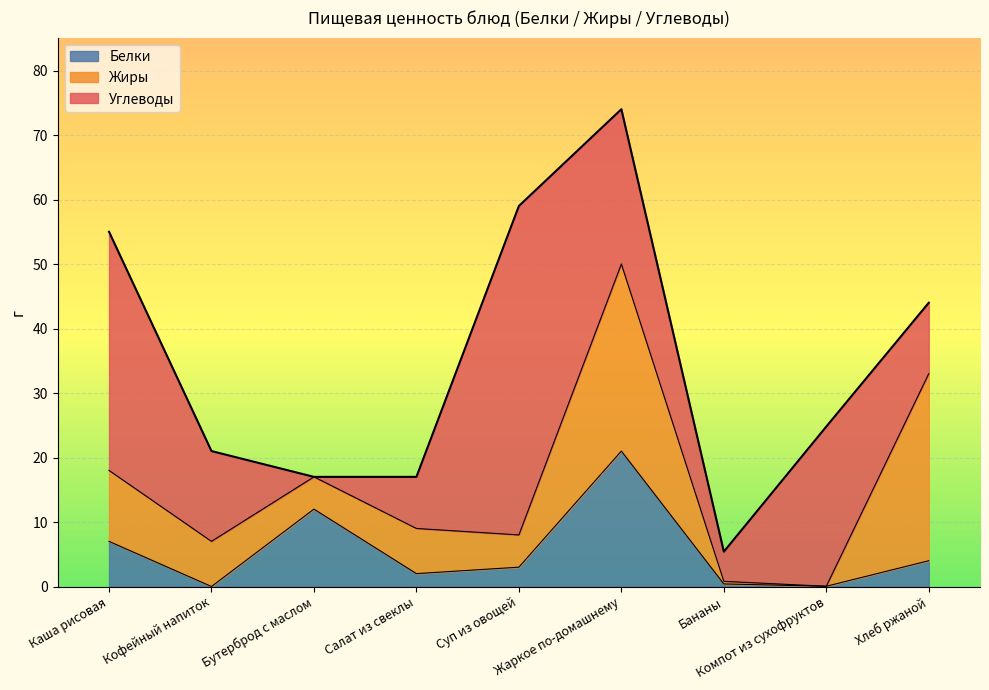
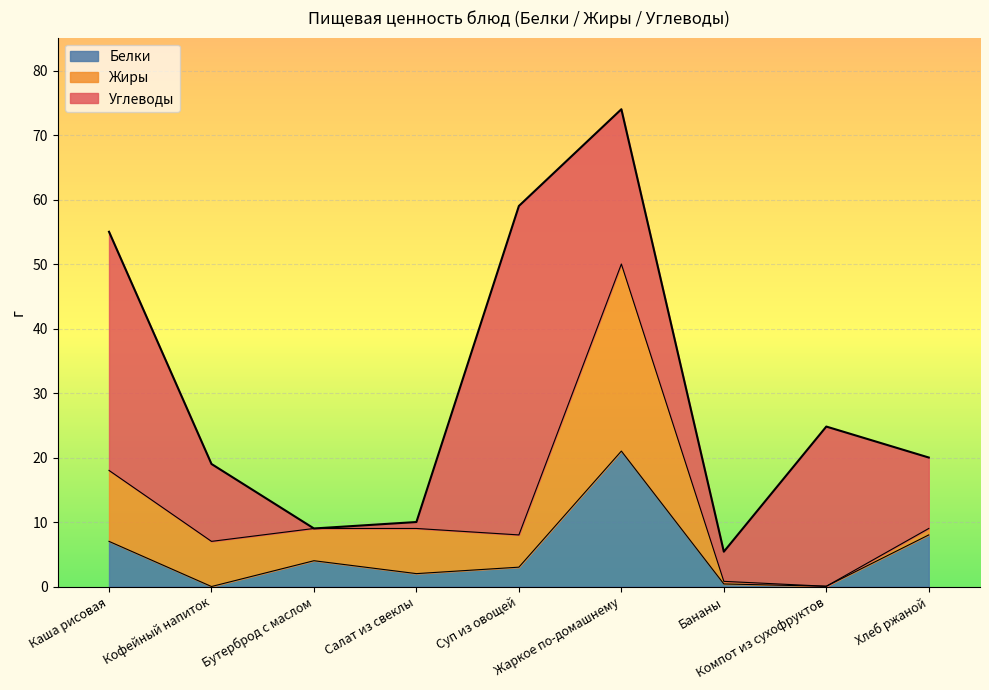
  {
    "Белки": {
      "Каша рисовая": 7,
      "Кофейный напиток": 0,
-     "Бутерброд с маслом": 12,
+     "Бутерброд с маслом": 4,
      "Салат из свеклы": 2,
      "Суп из овощей": 3,
      "Жаркое по-домашнему": 21,
-     "Хлеб ржаной": 4
+     "Хлеб ржаной": 8
    },
    "Жиры": {
      "Каша рисовая": 11,
      "Кофейный напиток": 7,
      "Салат из свеклы": 7,
      "Суп из овощей": 5,
      "Жаркое по-домашнему": 29,
-     "Хлеб ржаной": 29
+     "Хлеб ржаной": 1
    },
    "Углеводы": {
      "Каша рисовая": 37,
-     "Кофейный напиток": 14,
-     "Салат из свеклы": 8,
+     "Кофейный напиток": 12,
+     "Салат из свеклы": 1,
      "Суп из овощей": 51,
      "Жаркое по-домашнему": 24,
      "Бананы": 5,
      "Компот из сухофруктов": 25,
      "Хлеб ржаной": 11
    }
  }
